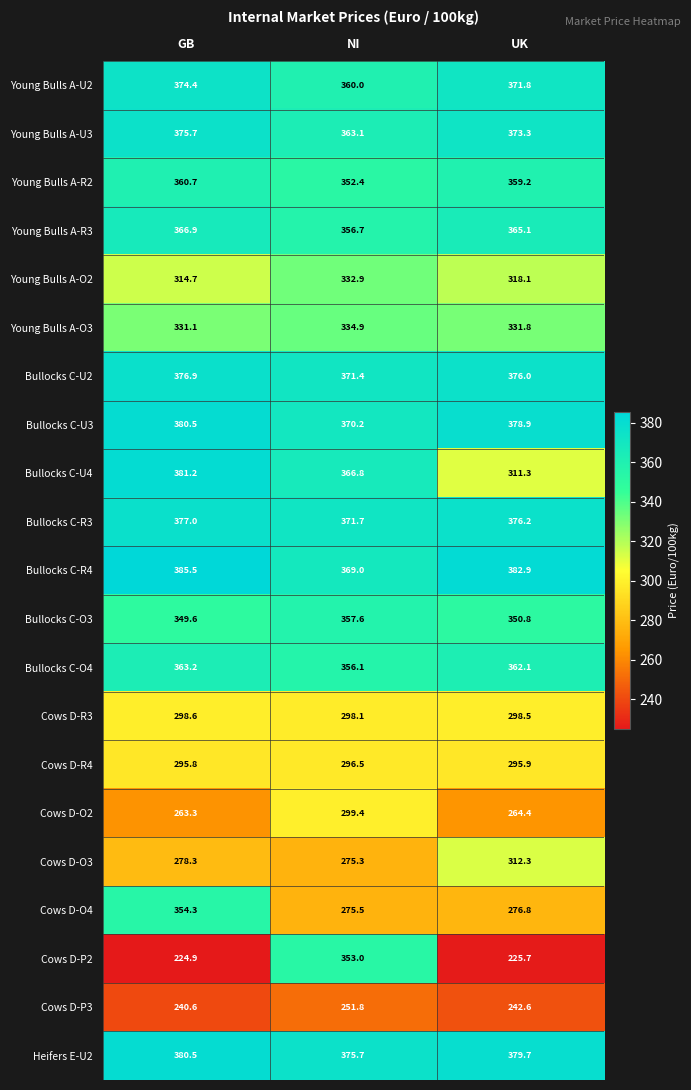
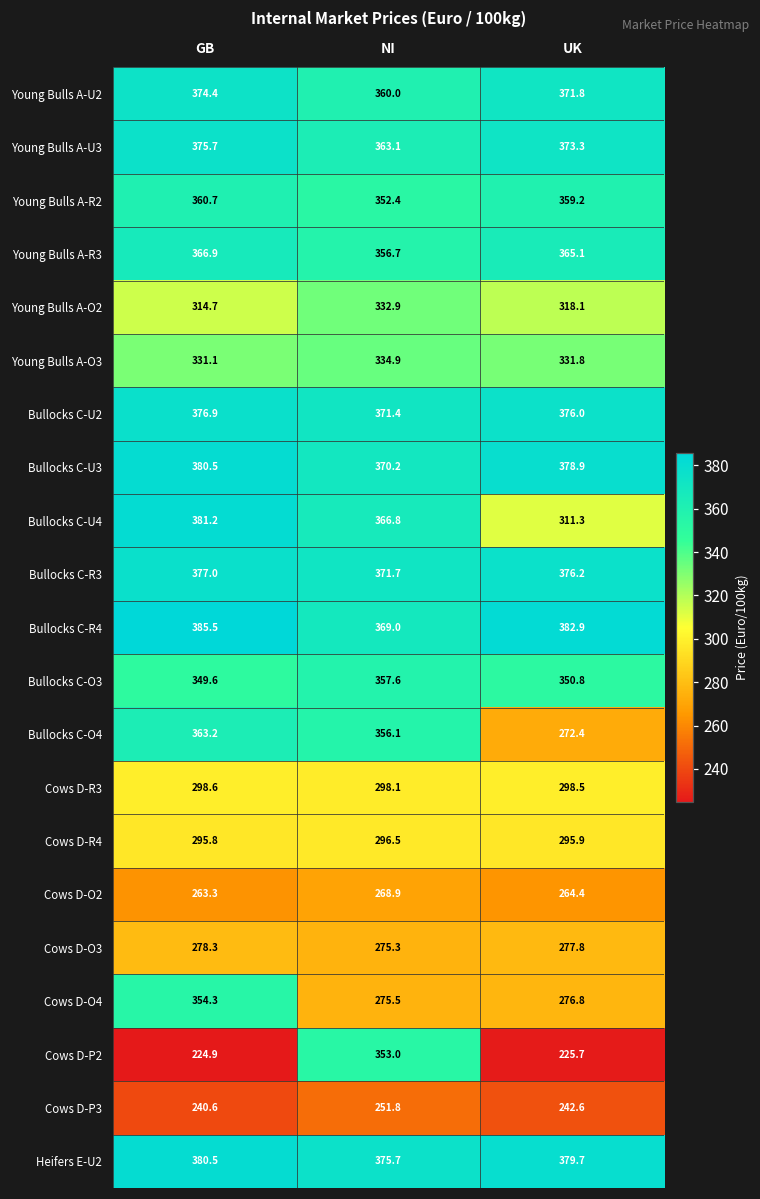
  {
    "Young Bulls A-U2": {
      "GB": 374.4,
      "NI": 360.0,
      "UK": 371.8
    },
    "Young Bulls A-U3": {
      "GB": 375.7,
      "NI": 363.1,
      "UK": 373.3
    },
    "Young Bulls A-R2": {
      "GB": 360.7,
      "NI": 352.4,
      "UK": 359.2
    },
    "Young Bulls A-R3": {
      "GB": 366.9,
      "NI": 356.7,
      "UK": 365.1
    },
    "Young Bulls A-O2": {
      "GB": 314.7,
      "NI": 332.9,
      "UK": 318.1
    },
    "Young Bulls A-O3": {
      "GB": 331.1,
      "NI": 334.9,
      "UK": 331.8
    },
    "Bullocks C-U2": {
      "GB": 376.9,
      "NI": 371.4,
      "UK": 376.0
    },
    "Bullocks C-U3": {
      "GB": 380.5,
      "NI": 370.2,
      "UK": 378.9
    },
    "Bullocks C-U4": {
      "GB": 381.2,
      "NI": 366.8,
      "UK": 311.3
    },
    "Bullocks C-R3": {
      "GB": 377.0,
      "NI": 371.7,
      "UK": 376.2
    },
    "Bullocks C-R4": {
      "GB": 385.5,
      "NI": 369.0,
      "UK": 382.9
    },
    "Bullocks C-O3": {
      "GB": 349.6,
      "NI": 357.6,
      "UK": 350.8
    },
    "Bullocks C-O4": {
      "GB": 363.2,
      "NI": 356.1,
-     "UK": 362.1
+     "UK": 272.4
    },
    "Cows D-R3": {
      "GB": 298.6,
      "NI": 298.1,
      "UK": 298.5
    },
    "Cows D-R4": {
      "GB": 295.8,
      "NI": 296.5,
      "UK": 295.9
    },
    "Cows D-O2": {
      "GB": 263.3,
-     "NI": 299.4,
+     "NI": 268.9,
      "UK": 264.4
    },
    "Cows D-O3": {
      "GB": 278.3,
      "NI": 275.3,
-     "UK": 312.3
+     "UK": 277.8
    },
    "Cows D-O4": {
      "GB": 354.3,
      "NI": 275.5,
      "UK": 276.8
    },
    "Cows D-P2": {
      "GB": 224.9,
      "NI": 353.0,
      "UK": 225.7
    },
    "Cows D-P3": {
      "GB": 240.6,
      "NI": 251.8,
      "UK": 242.6
    },
    "Heifers E-U2": {
      "GB": 380.5,
      "NI": 375.7,
      "UK": 379.7
    }
  }
